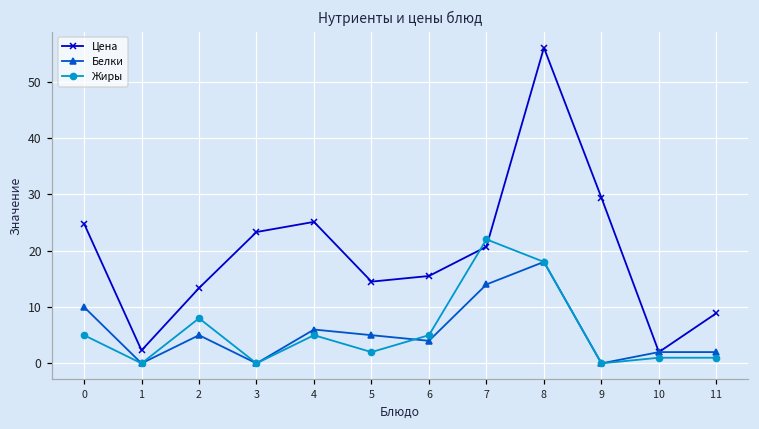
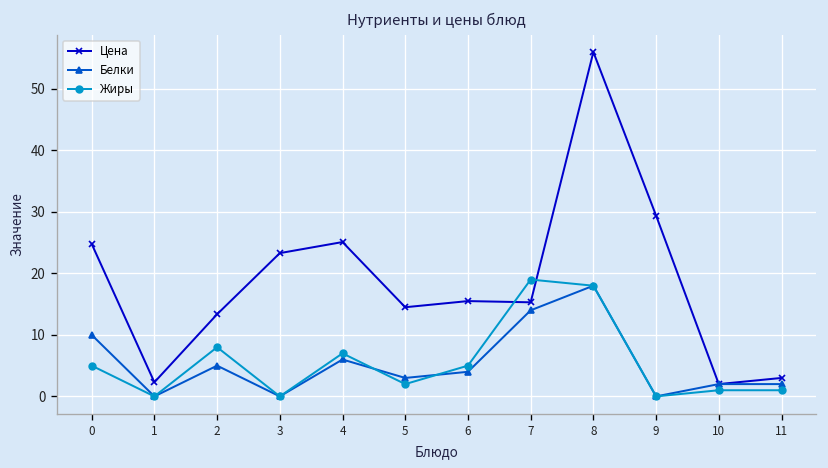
  {
    "Цена": {
      "0": 25,
      "1": 2,
      "2": 13,
      "3": 23,
      "4": 25,
      "5": 15,
      "6": 16,
-     "7": 21,
+     "7": 15,
      "8": 56,
      "9": 29,
-     "11": 9
+     "11": 3
    },
    "Белки": {
      "0": 10,
      "2": 5,
      "4": 6,
-     "5": 5,
+     "5": 3,
      "6": 4,
      "7": 14,
      "11": 2
    },
    "Жиры": {
      "0": 5,
      "2": 8,
-     "4": 5,
+     "4": 7,
      "5": 2,
      "6": 5,
-     "7": 22,
+     "7": 19,
      "10": 1,
      "11": 1
    }
  }
